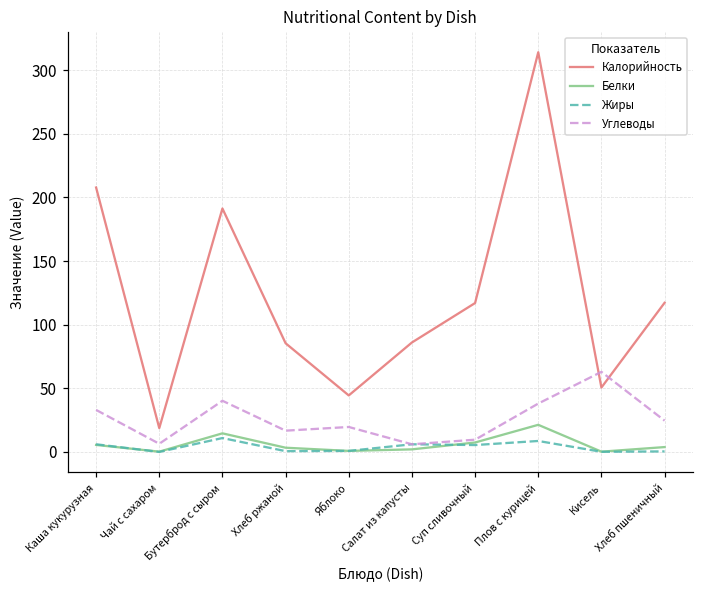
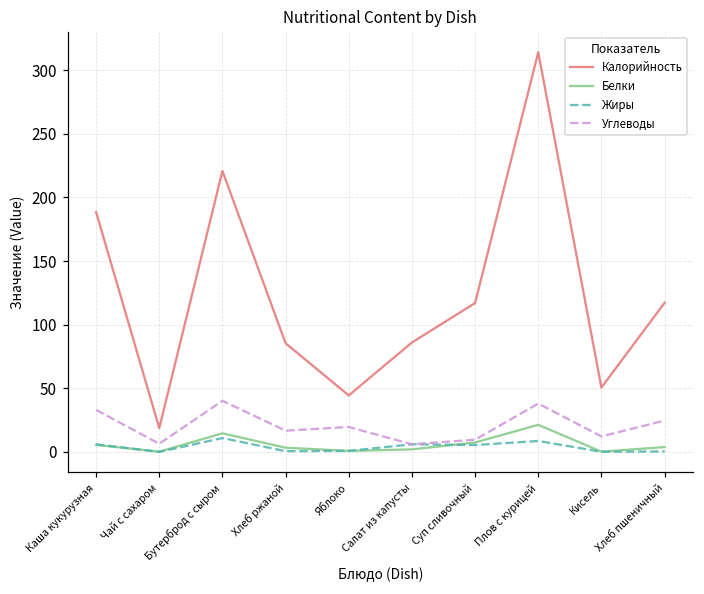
  {
    "Калорийность": {
-     "Каша кукурузная": 208,
+     "Каша кукурузная": 189,
      "Чай с сахаром": 19,
-     "Бутерброд с сыром": 191,
+     "Бутерброд с сыром": 221,
      "Хлеб ржаной": 85,
      "Яблоко": 44,
      "Салат из капусты": 86,
      "Суп сливочный": 117,
      "Плов с курицей": 314,
      "Кисель": 51,
      "Хлеб пшеничный": 117
    },
    "Белки": {
      "Бутерброд с сыром": 15,
      "Хлеб ржаной": 3,
      "Салат из капусты": 2,
      "Плов с курицей": 21,
      "Хлеб пшеничный": 4
    },
    "Жиры": {
      "Бутерброд с сыром": 11,
      "Хлеб ржаной": 1,
      "Плов с курицей": 9,
      "Хлеб пшеничный": 0
    },
    "Углеводы": {
      "Каша кукурузная": 33,
      "Чай с сахаром": 6,
      "Бутерброд с сыром": 40,
      "Хлеб ржаной": 17,
      "Яблоко": 20,
      "Суп сливочный": 10,
      "Плов с курицей": 38,
-     "Кисель": 63,
+     "Кисель": 12,
      "Хлеб пшеничный": 25
    }
  }
